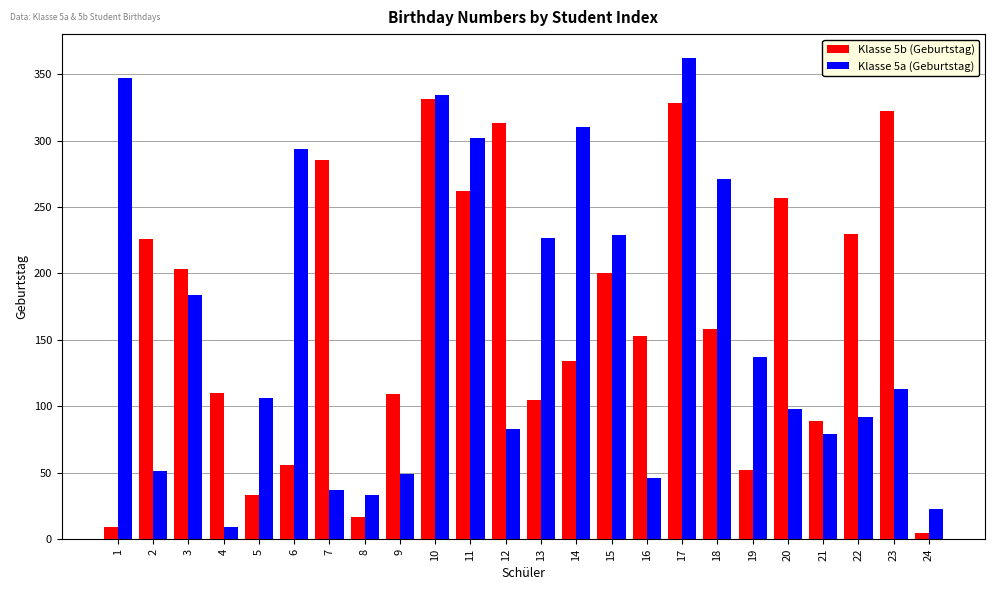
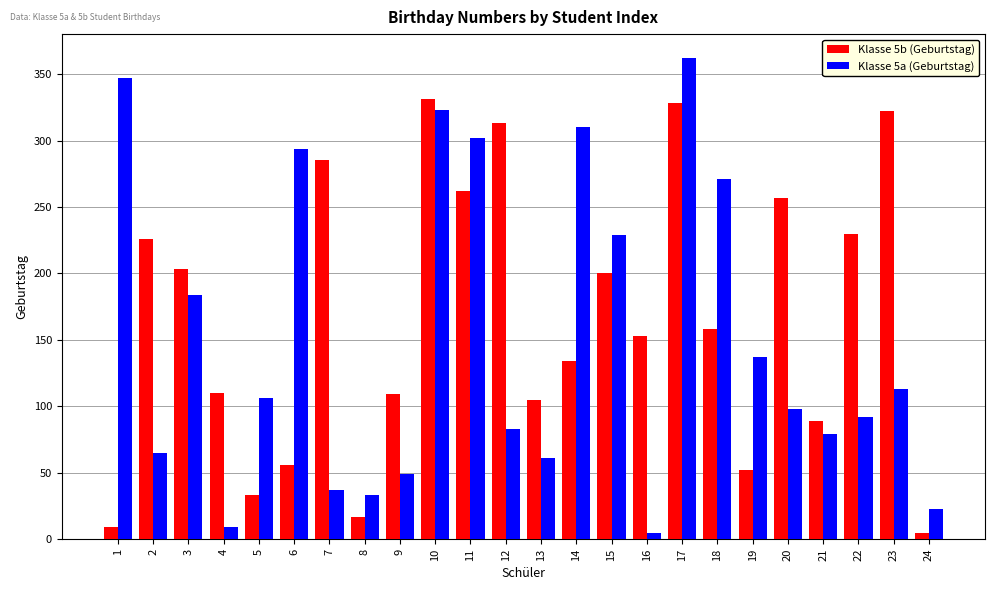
  {
    "Klasse 5b (Geburtstag)": {
      "1": 9,
      "2": 226,
      "3": 203,
      "4": 110,
      "5": 33,
      "6": 56,
      "7": 285,
      "8": 17,
      "9": 109,
      "10": 331,
      "11": 262,
      "12": 313,
      "13": 105,
      "14": 134,
      "15": 200,
      "16": 153,
      "17": 328,
      "18": 158,
      "19": 52,
      "20": 257,
      "21": 89,
      "22": 230,
      "23": 322,
      "24": 5
    },
    "Klasse 5a (Geburtstag)": {
      "1": 347,
-     "2": 51,
+     "2": 65,
      "3": 184,
      "4": 9,
      "5": 106,
      "6": 294,
      "7": 37,
      "8": 33,
      "9": 49,
-     "10": 334,
+     "10": 323,
      "11": 302,
      "12": 83,
-     "13": 227,
+     "13": 61,
      "14": 310,
      "15": 229,
-     "16": 46,
+     "16": 5,
      "17": 362,
      "18": 271,
      "19": 137,
      "20": 98,
      "21": 79,
      "22": 92,
      "23": 113,
      "24": 23
    }
  }
